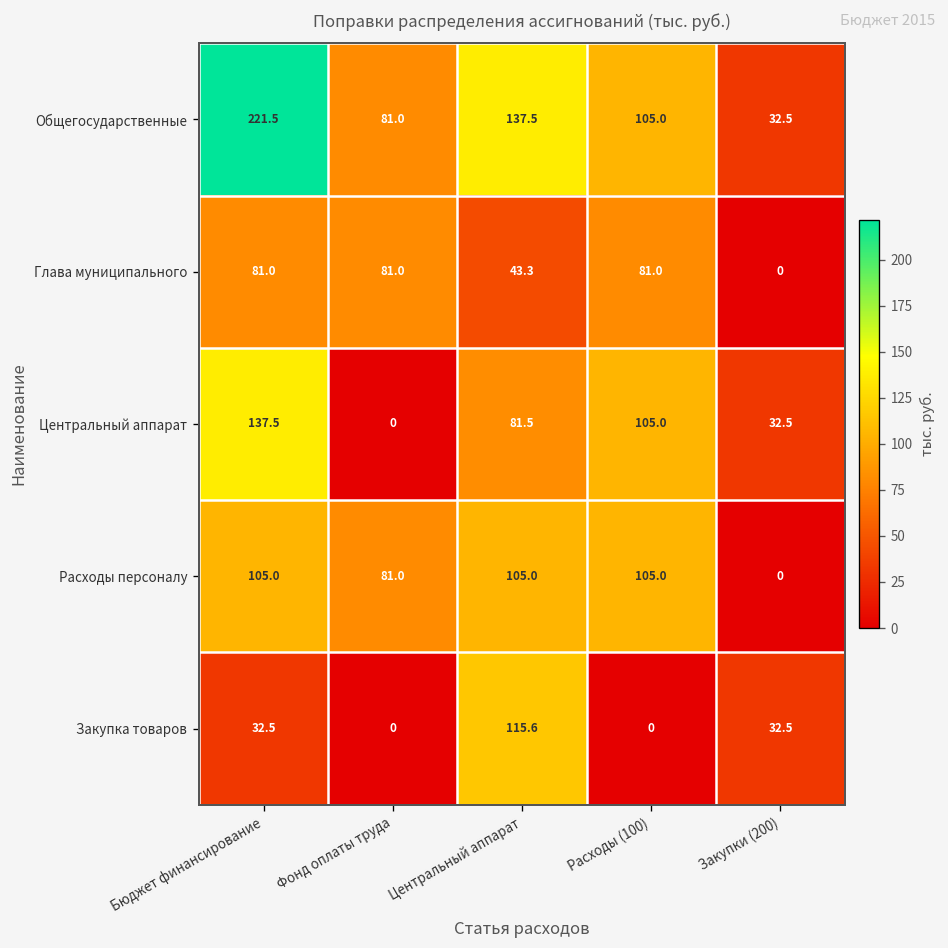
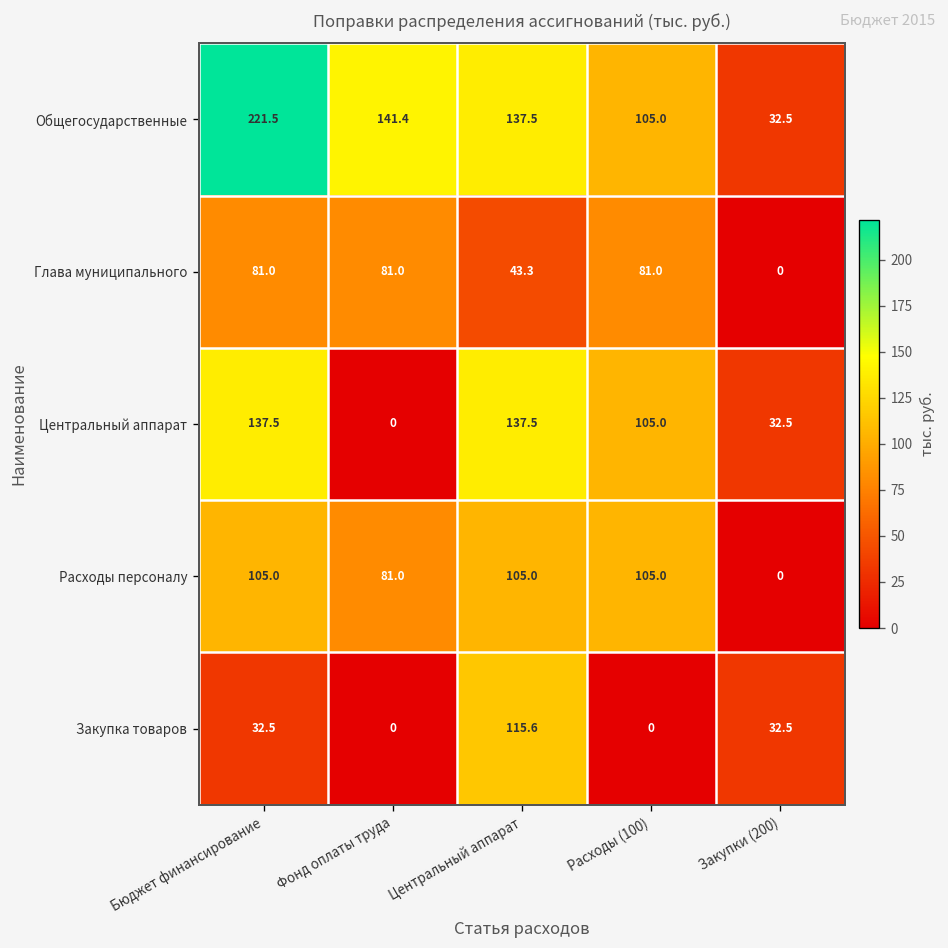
  {
    "Общегосударственные": {
      "Бюджет финансирование": 221.5,
-     "Фонд оплаты труда": 81.0,
+     "Фонд оплаты труда": 141.4,
      "Центральный аппарат": 137.5,
      "Расходы (100)": 105.0,
      "Закупки (200)": 32.5
    },
    "Глава муниципального": {
      "Бюджет финансирование": 81.0,
      "Фонд оплаты труда": 81.0,
      "Центральный аппарат": 43.3,
      "Расходы (100)": 81.0,
      "Закупки (200)": 0
    },
    "Центральный аппарат": {
      "Бюджет финансирование": 137.5,
      "Фонд оплаты труда": 0,
-     "Центральный аппарат": 81.5,
+     "Центральный аппарат": 137.5,
      "Расходы (100)": 105.0,
      "Закупки (200)": 32.5
    },
    "Расходы персоналу": {
      "Бюджет финансирование": 105.0,
      "Фонд оплаты труда": 81.0,
      "Центральный аппарат": 105.0,
      "Расходы (100)": 105.0,
      "Закупки (200)": 0
    },
    "Закупка товаров": {
      "Бюджет финансирование": 32.5,
      "Фонд оплаты труда": 0,
      "Центральный аппарат": 115.6,
      "Расходы (100)": 0,
      "Закупки (200)": 32.5
    }
  }
